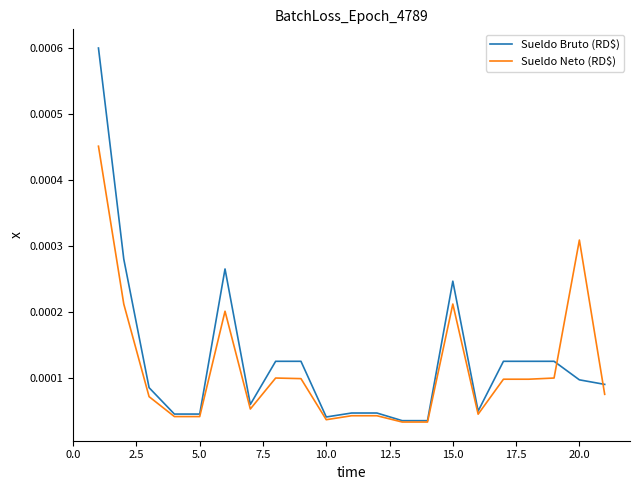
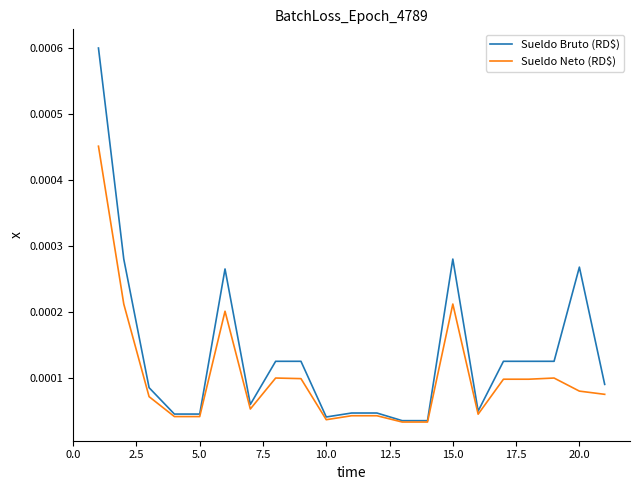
  {
    "Sueldo Bruto (RD$)": {
      "10.0": 0.00004,
-     "15.0": 0.00025,
-     "20.0": 0.00010
+     "15.0": 0.00028,
+     "20.0": 0.00027
    },
    "Sueldo Neto (RD$)": {
      "10.0": 0.00004,
      "15.0": 0.00021,
-     "20.0": 0.00031
+     "20.0": 0.00008
    }
  }
